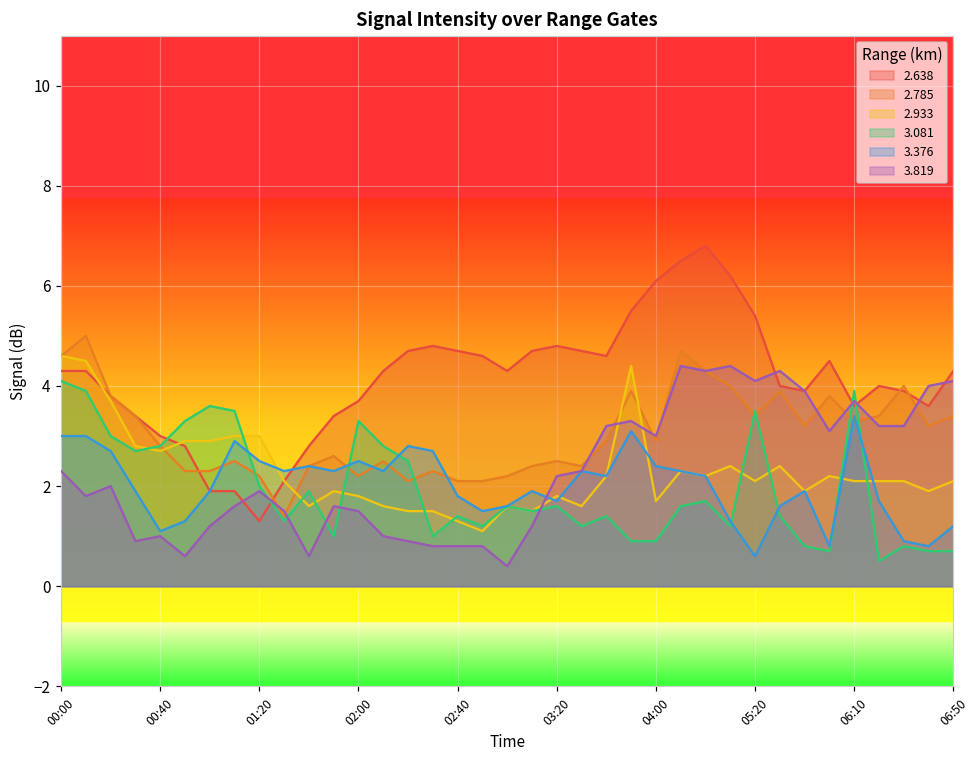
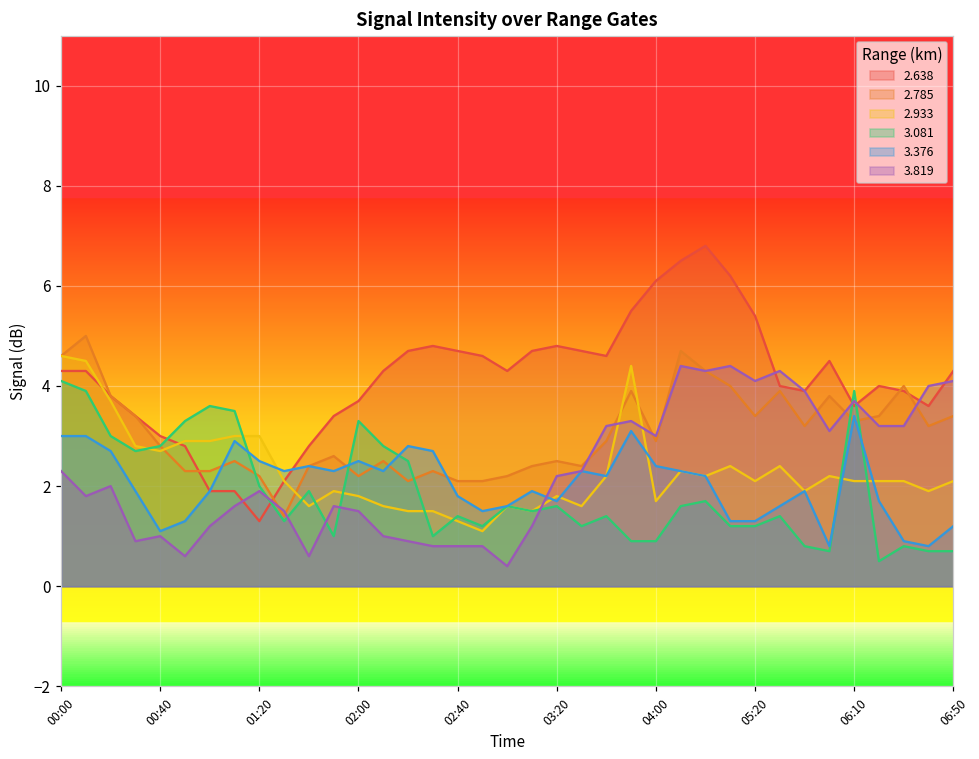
  {
    "3.081": {
      "00:00": 4.1,
      "01:20": 2.0,
      "02:00": 3.3,
      "02:40": 1.4,
      "03:20": 1.6,
      "04:00": 0.9,
-     "05:20": 3.5,
+     "05:20": 1.2,
      "06:10": 3.9,
      "06:50": 0.7
    },
    "3.376": {
      "00:00": 3.0,
      "00:40": 1.1,
      "01:20": 2.5,
      "02:00": 2.5,
      "02:40": 1.8,
      "03:20": 1.7,
      "04:00": 2.4,
-     "05:20": 0.6,
+     "05:20": 1.3,
      "06:10": 3.4,
      "06:50": 1.2
    },
    "3.819": {
      "00:00": 2.3,
      "00:40": 1.0,
      "01:20": 1.9,
      "02:00": 1.5,
      "02:40": 0.8,
      "03:20": 2.2,
      "04:00": 3.0,
      "05:20": 4.1,
      "06:10": 3.7,
      "06:50": 4.1
    }
  }
